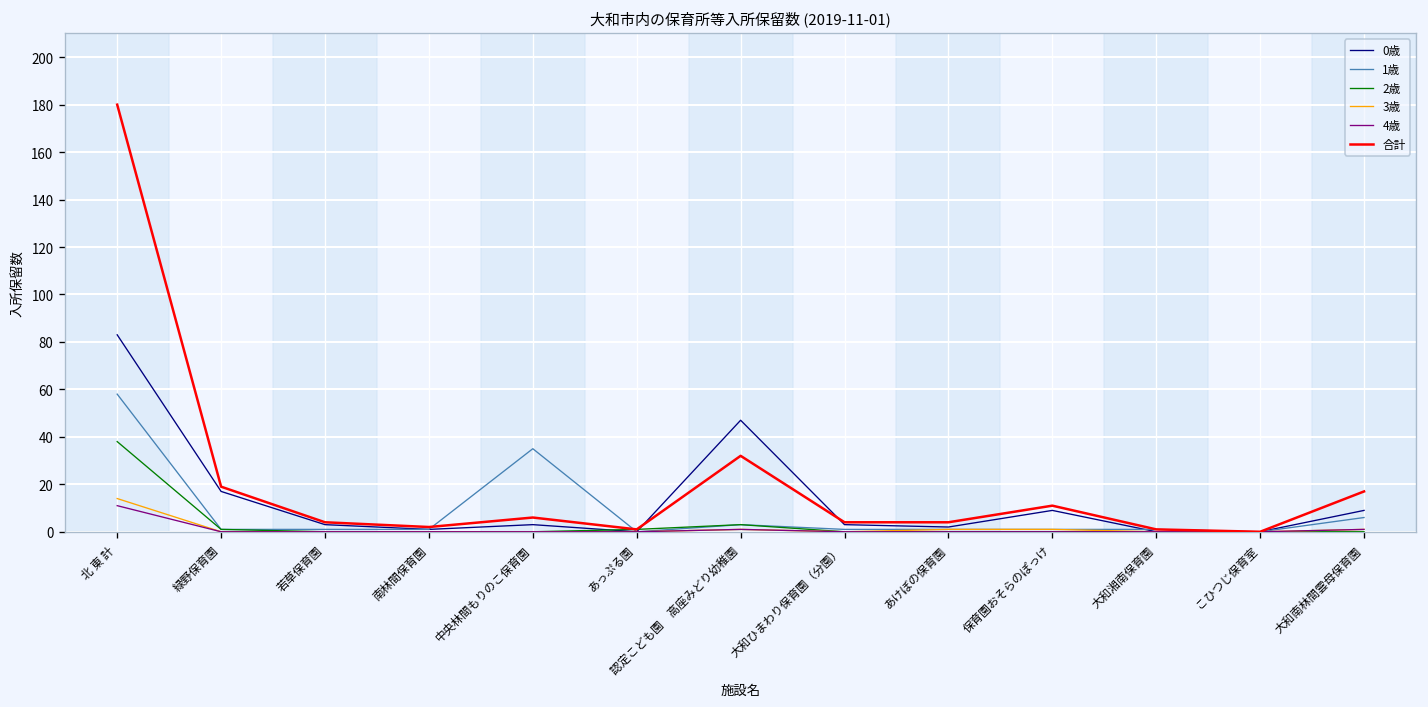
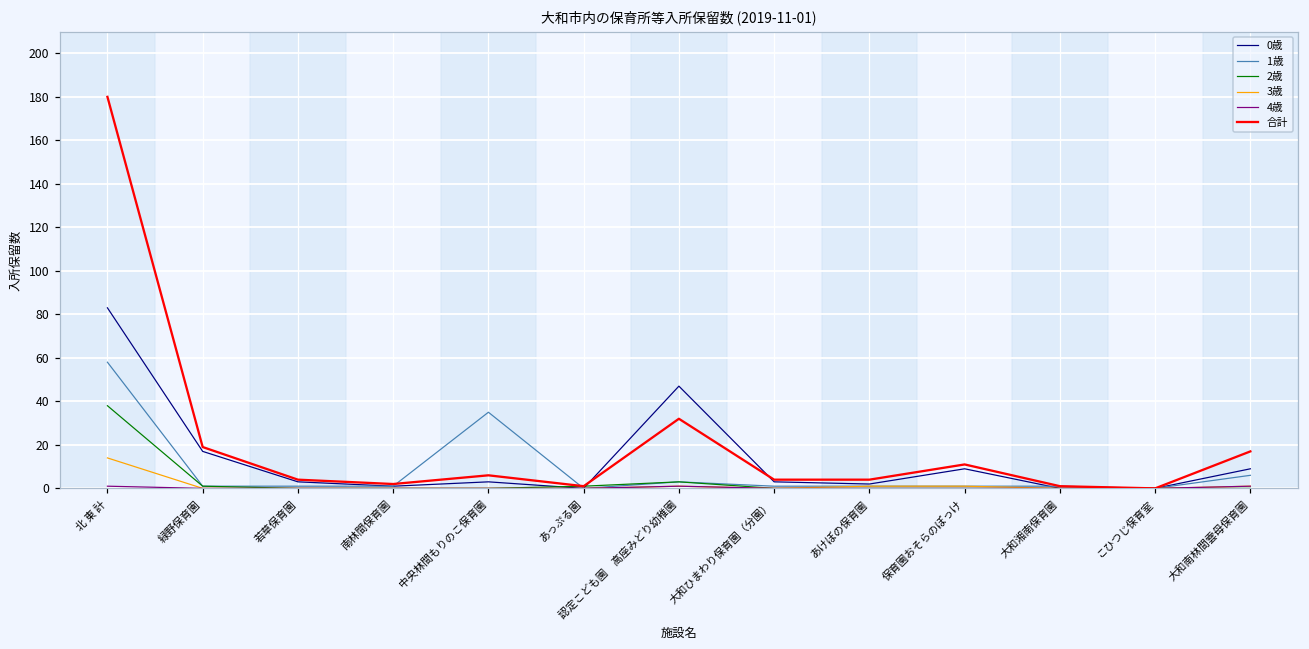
  {
    "0歳": {
      "北 東 計": 83,
      "緑野保育園": 17,
      "中央林間もりのこ保育園": 3,
      "認定こども園 高座みどり幼稚園": 47,
      "保育園おそらのぽっけ": 9,
      "大和南林間雲母保育園": 9
    },
    "1歳": {
      "北 東 計": 58,
      "中央林間もりのこ保育園": 35,
      "大和南林間雲母保育園": 6
    },
    "2歳": {
      "北 東 計": 38
    },
    "3歳": {
      "北 東 計": 14
    },
    "4歳": {
-     "北 東 計": 11
+     "北 東 計": 1
    },
    "合計": {
      "北 東 計": 180,
      "緑野保育園": 19,
      "中央林間もりのこ保育園": 6,
      "認定こども園 高座みどり幼稚園": 32,
      "あけぼの保育園": 4,
      "保育園おそらのぽっけ": 11,
      "大和南林間雲母保育園": 17
    }
  }
